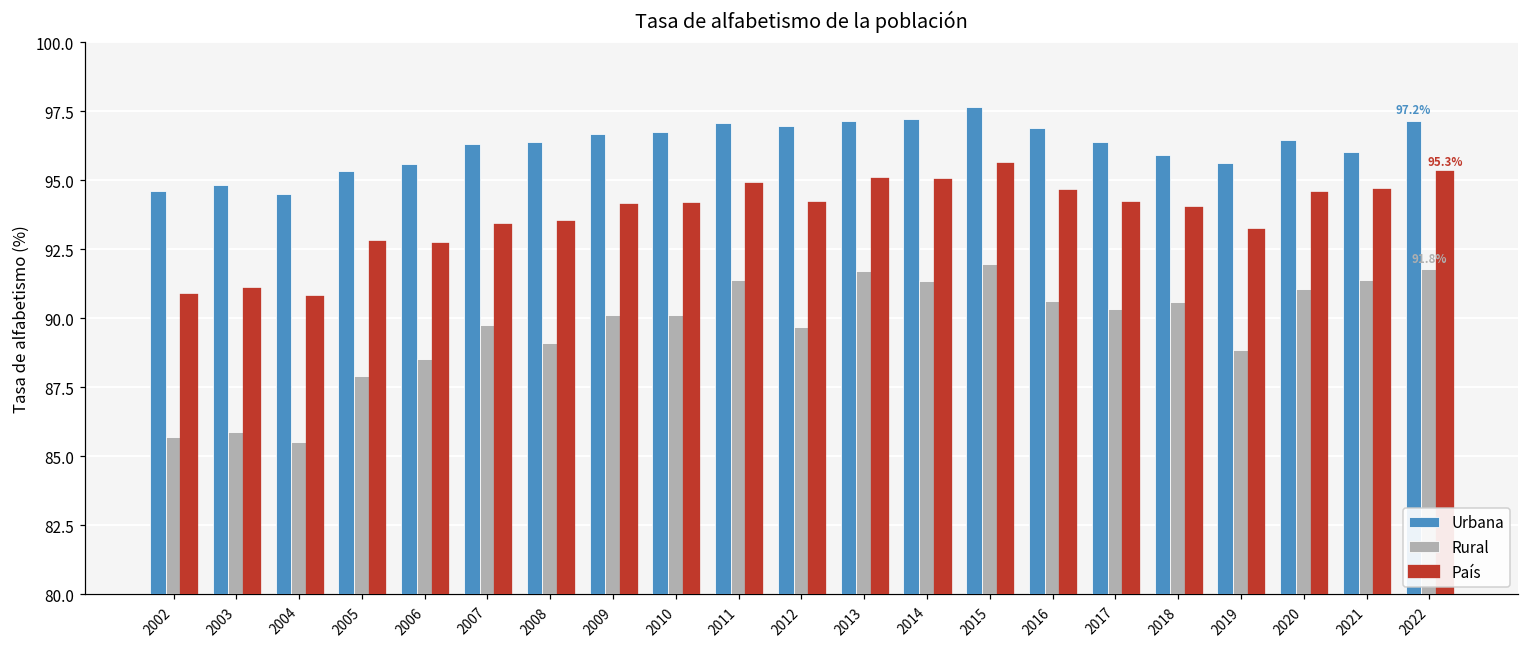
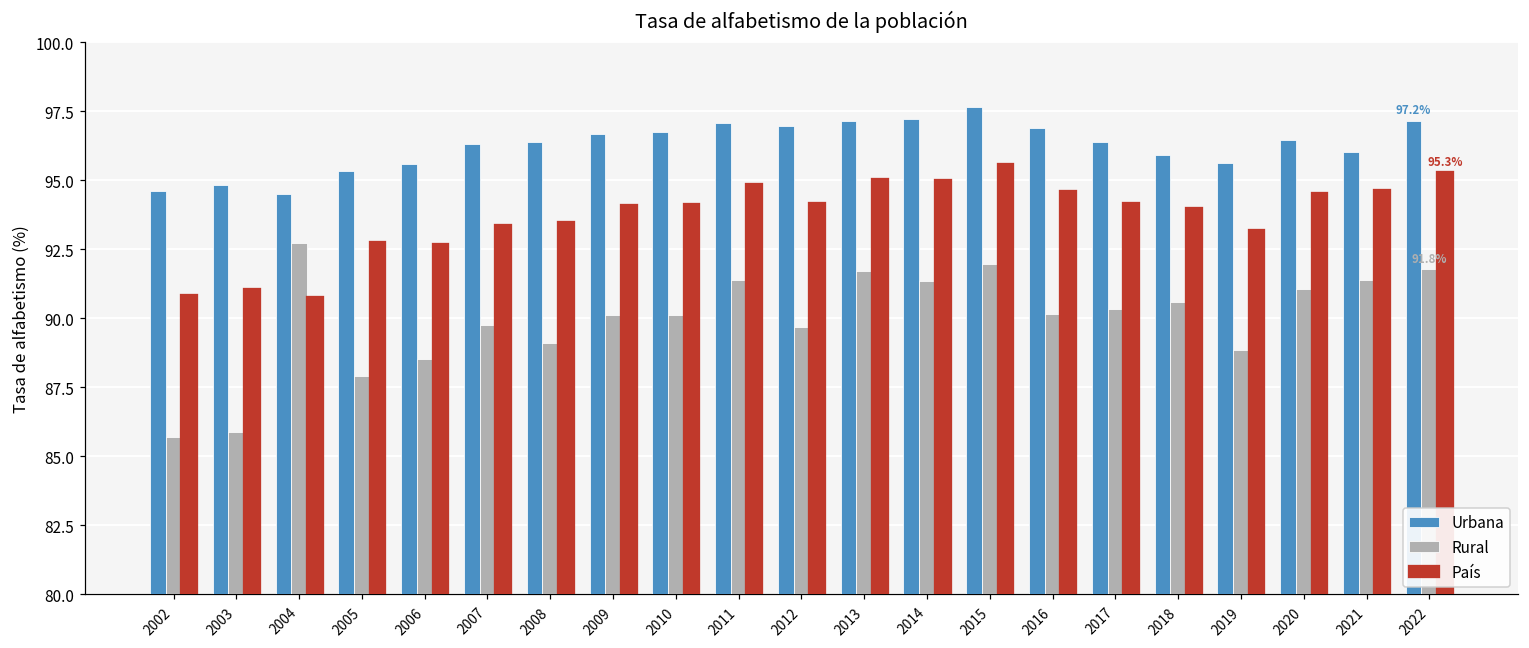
  {
    "Urbana": {
      "2022": "97.2%"
    },
    "Rural": {
      "2002": "85.7",
      "2003": "85.9",
-     "2004": "85.5",
+     "2004": "92.8",
      "2005": "87.9",
      "2006": "88.5",
      "2007": "89.8",
      "2008": "89.1",
      "2009": "90.1",
      "2010": "90.1",
      "2011": "91.4",
      "2012": "89.7",
      "2013": "91.7",
      "2014": "91.4",
      "2015": "92.0",
-     "2016": "90.6",
+     "2016": "90.2",
      "2017": "90.4",
      "2018": "90.6",
      "2019": "88.9",
      "2020": "91.1",
      "2021": "91.4"
    },
    "País": {
      "2022": "95.3%"
    }
  }
